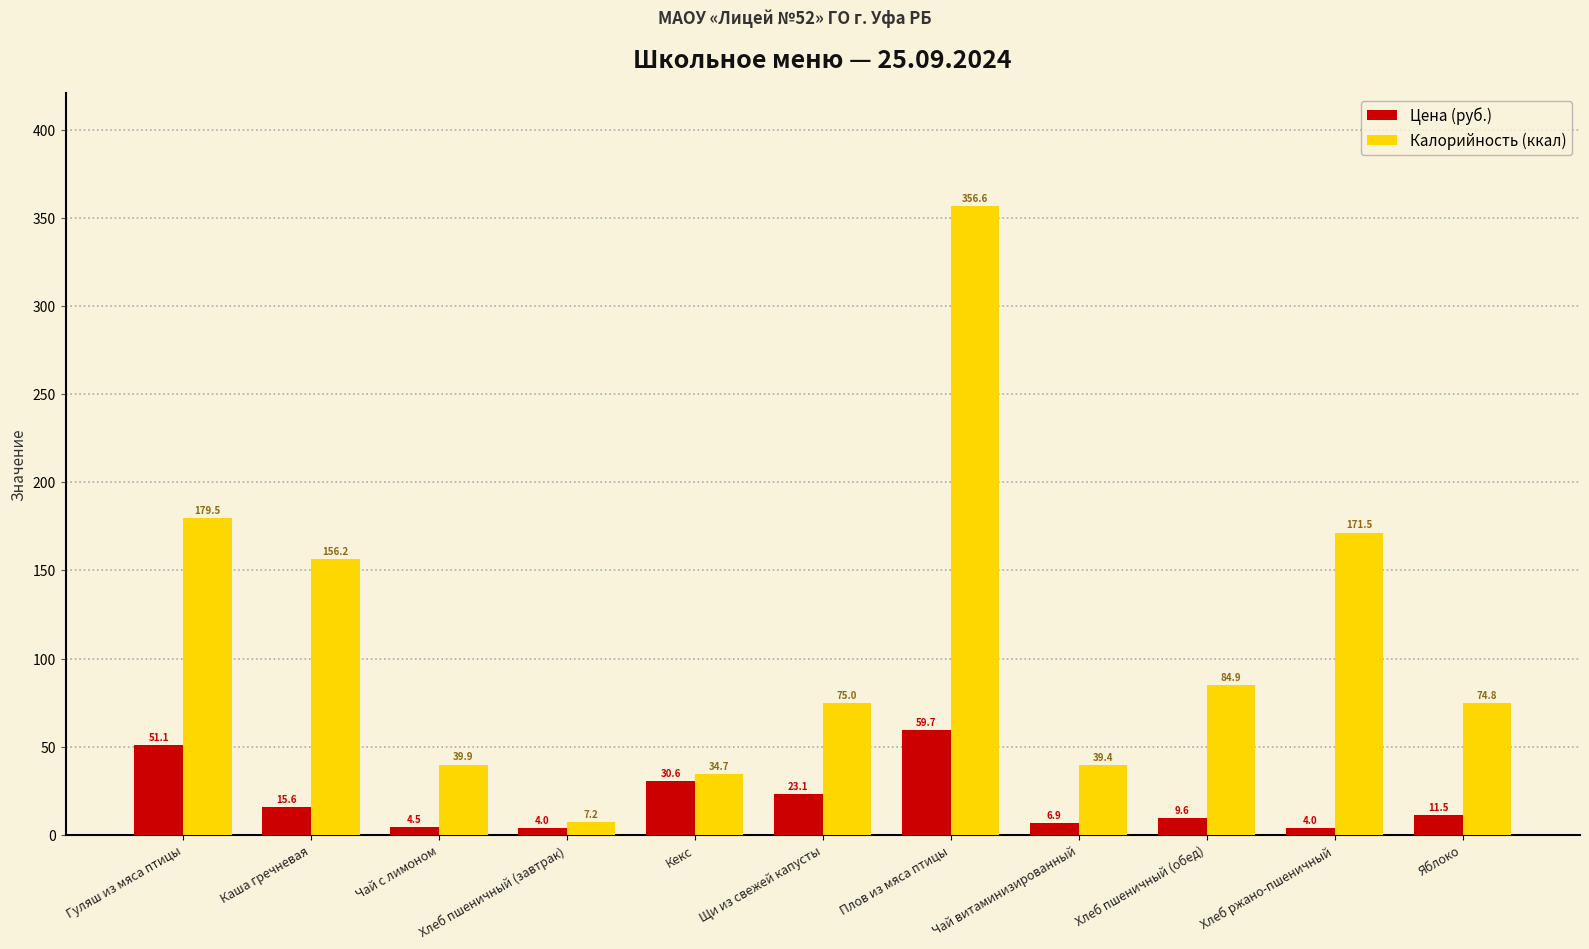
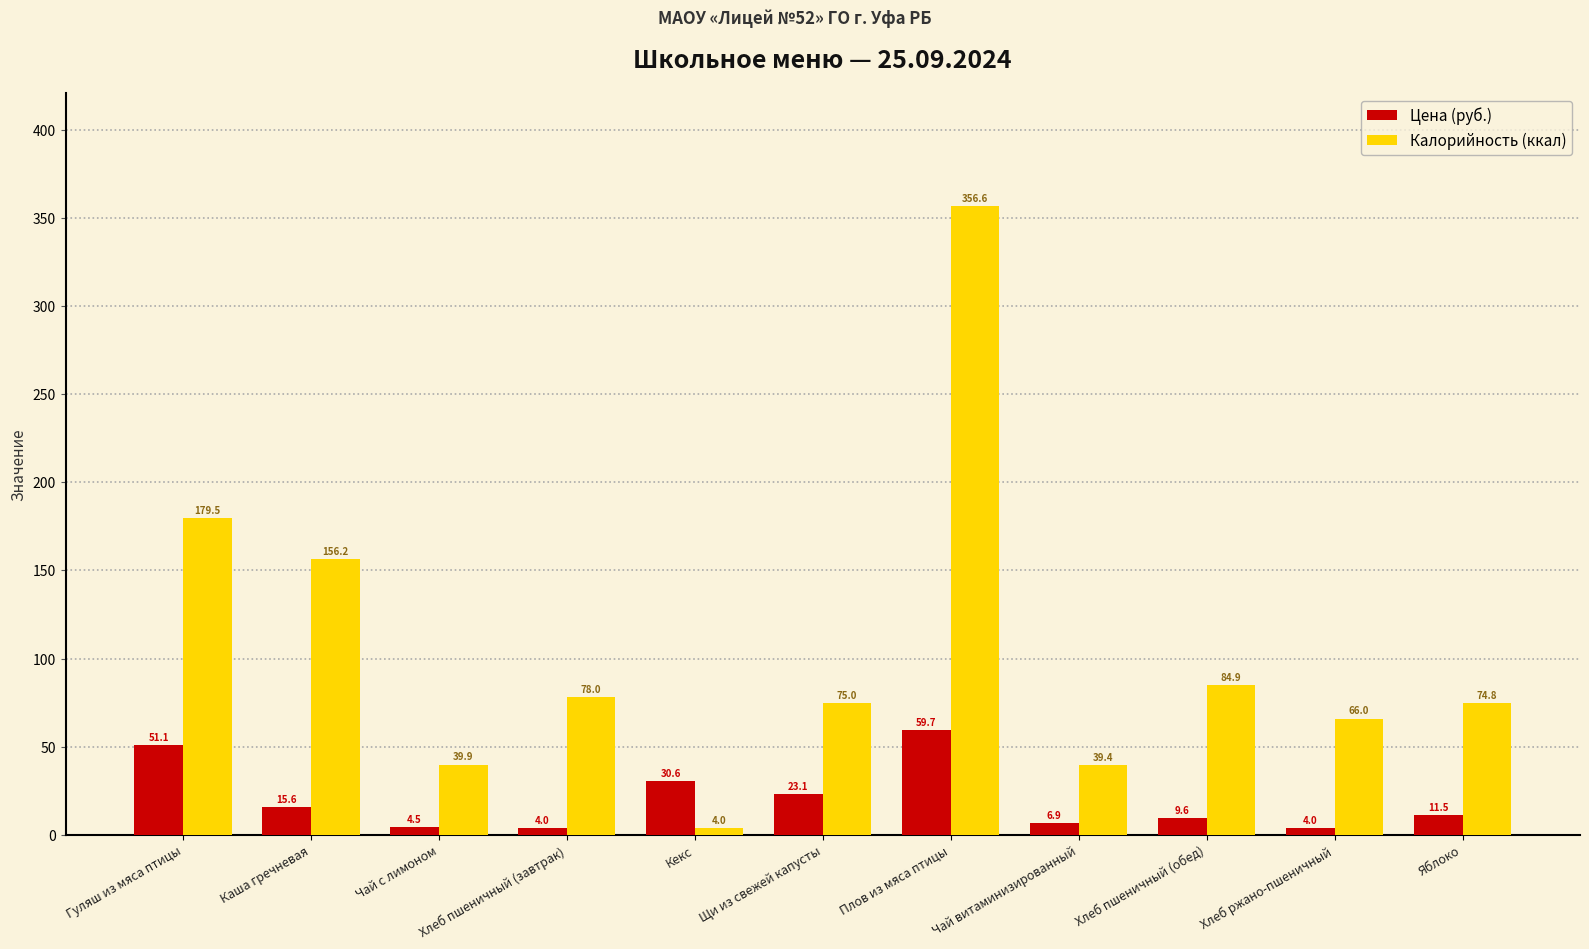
  {
    "Цена (руб.)": {
      "Гуляш из мяса птицы": 51.1,
      "Каша гречневая": 15.6,
      "Чай с лимоном": 4.5,
      "Хлеб пшеничный (завтрак)": 4.0,
      "Кекс": 30.6,
      "Щи из свежей капусты": 23.1,
      "Плов из мяса птицы": 59.7,
      "Чай витаминизированный": 6.9,
      "Хлеб пшеничный (обед)": 9.6,
      "Хлеб ржано-пшеничный": 4.0,
      "Яблоко": 11.5
    },
    "Калорийность (ккал)": {
      "Гуляш из мяса птицы": 179.5,
      "Каша гречневая": 156.2,
      "Чай с лимоном": 39.9,
-     "Хлеб пшеничный (завтрак)": 7.2,
-     "Кекс": 34.7,
+     "Хлеб пшеничный (завтрак)": 78.0,
+     "Кекс": 4.0,
      "Щи из свежей капусты": 75.0,
      "Плов из мяса птицы": 356.6,
      "Чай витаминизированный": 39.4,
      "Хлеб пшеничный (обед)": 84.9,
-     "Хлеб ржано-пшеничный": 171.5,
+     "Хлеб ржано-пшеничный": 66.0,
      "Яблоко": 74.8
    }
  }
